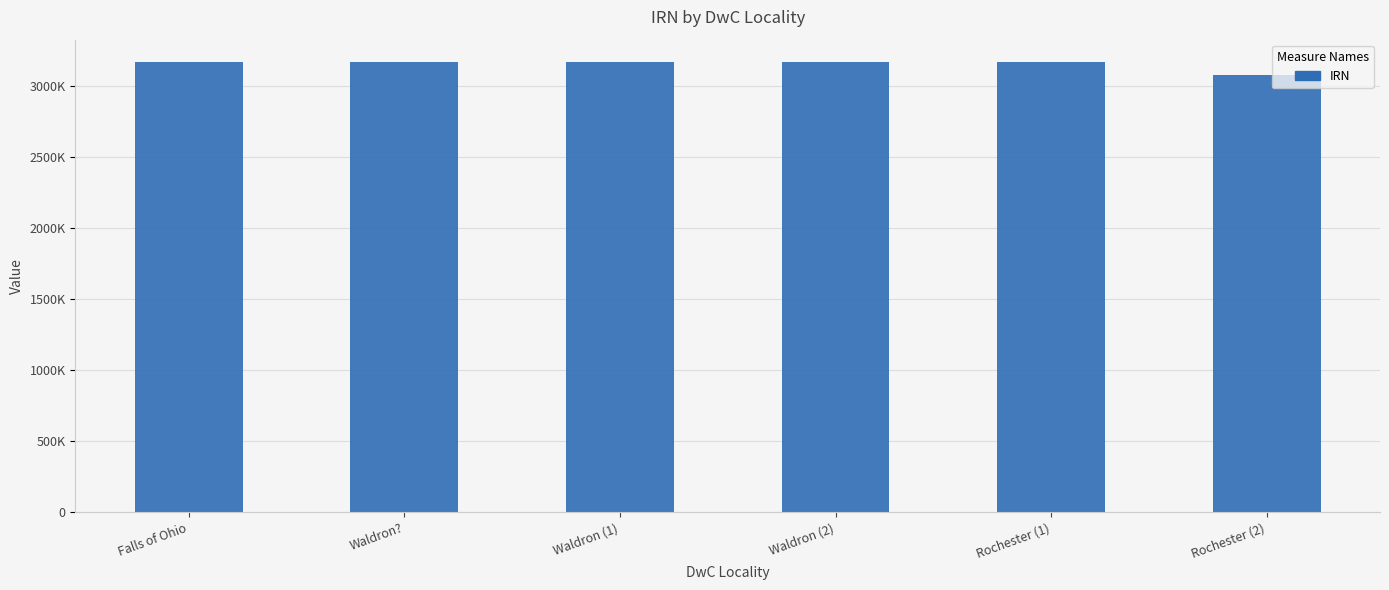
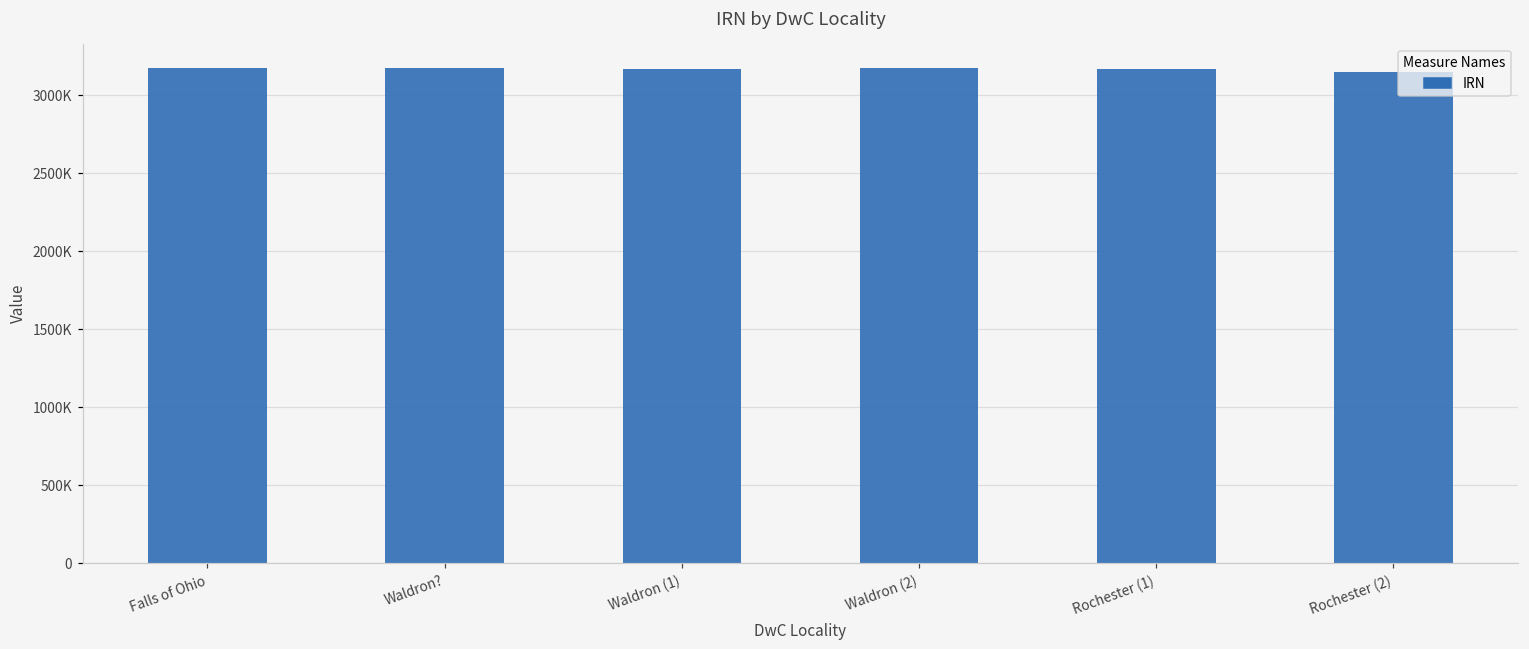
  {
    "Falls of Ohio": 3170000,
    "Waldron?": 3170000,
    "Waldron (1)": 3170000,
    "Waldron (2)": 3170000,
    "Rochester (1)": 3170000,
-   "Rochester (2)": 3080000
+   "Rochester (2)": 3150000
  }
